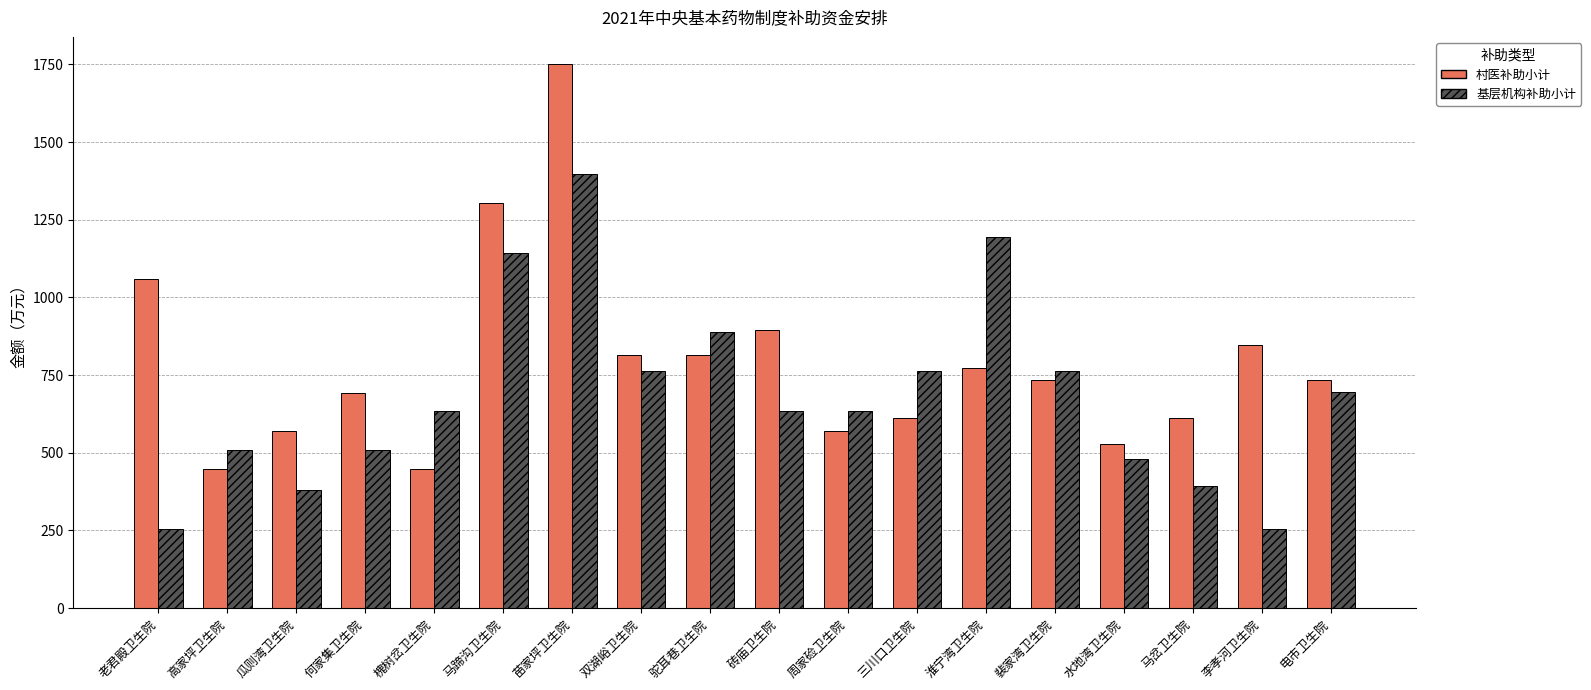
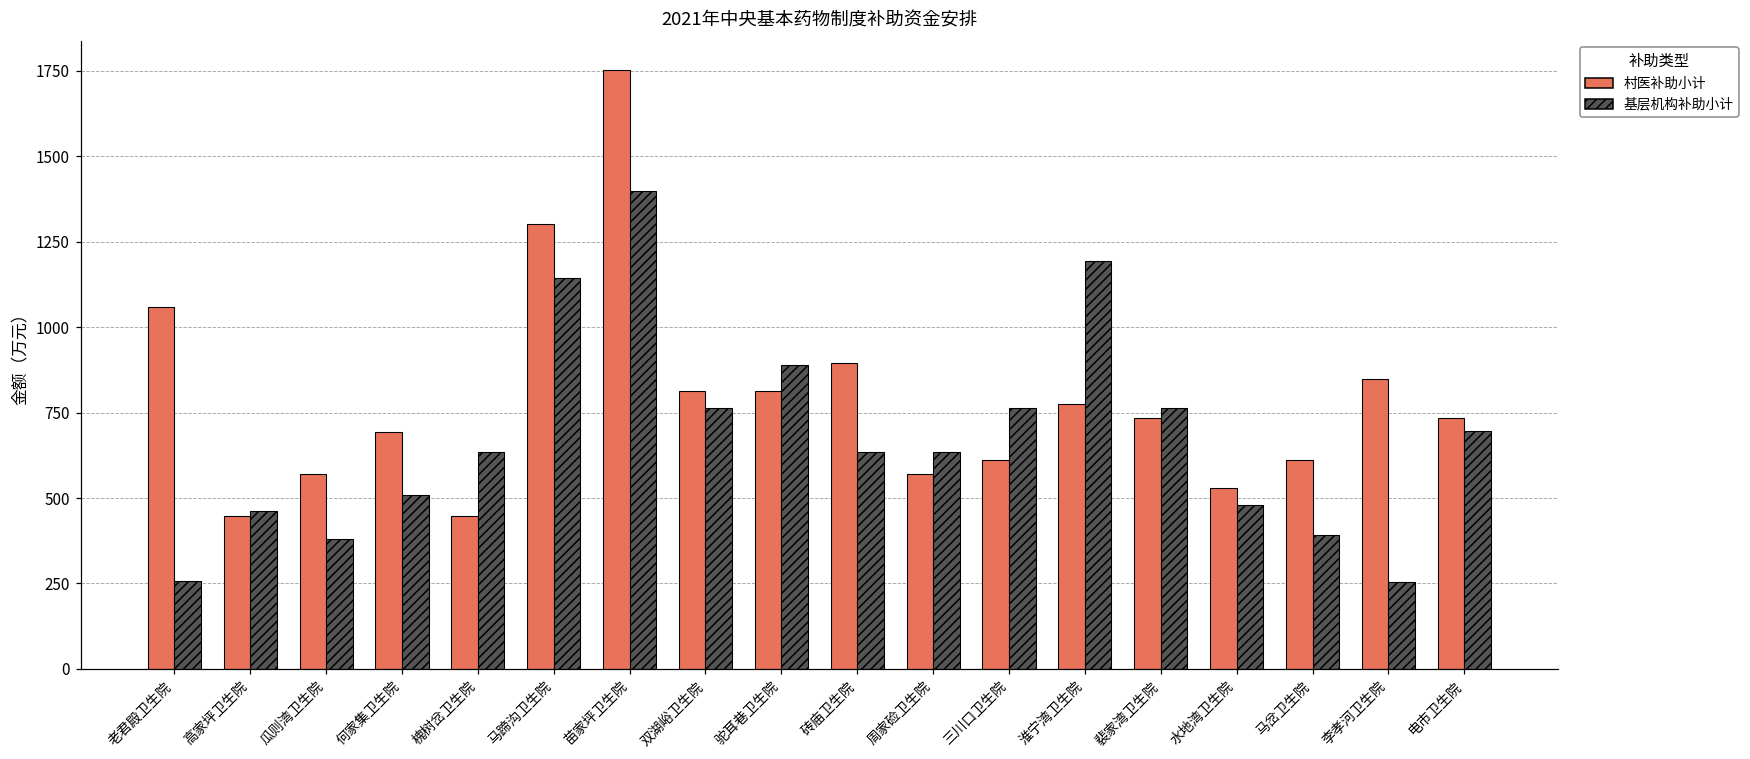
  {
    "村医补助小计": {
      "老君殿卫生院": 1060,
      "高家坪卫生院": 450,
      "瓜则湾卫生院": 570,
      "何家集卫生院": 690,
      "槐树岔卫生院": 450,
      "马蹄沟卫生院": 1300,
      "苗家坪卫生院": 1750,
      "双湖峪卫生院": 810,
      "驼耳巷卫生院": 810,
      "砖庙卫生院": 900,
      "周家硷卫生院": 570,
      "三川口卫生院": 610,
      "淮宁湾卫生院": 770,
      "裴家湾卫生院": 730,
      "水地湾卫生院": 530,
      "马岔卫生院": 610,
      "李孝河卫生院": 850,
      "电市卫生院": 730
    },
    "基层机构补助小计": {
      "老君殿卫生院": 260,
-     "高家坪卫生院": 510,
+     "高家坪卫生院": 460,
      "瓜则湾卫生院": 380,
      "何家集卫生院": 510,
      "槐树岔卫生院": 640,
      "马蹄沟卫生院": 1140,
      "苗家坪卫生院": 1400,
      "双湖峪卫生院": 760,
      "驼耳巷卫生院": 890,
      "砖庙卫生院": 640,
      "周家硷卫生院": 640,
      "三川口卫生院": 760,
      "淮宁湾卫生院": 1200,
      "裴家湾卫生院": 760,
      "水地湾卫生院": 480,
      "马岔卫生院": 390,
      "李孝河卫生院": 250,
      "电市卫生院": 700
    }
  }
